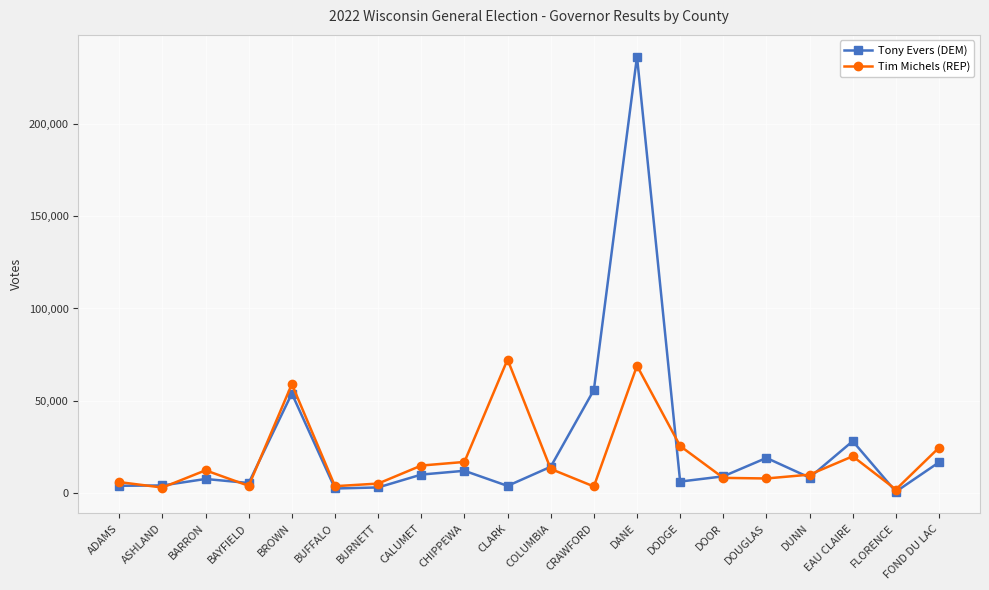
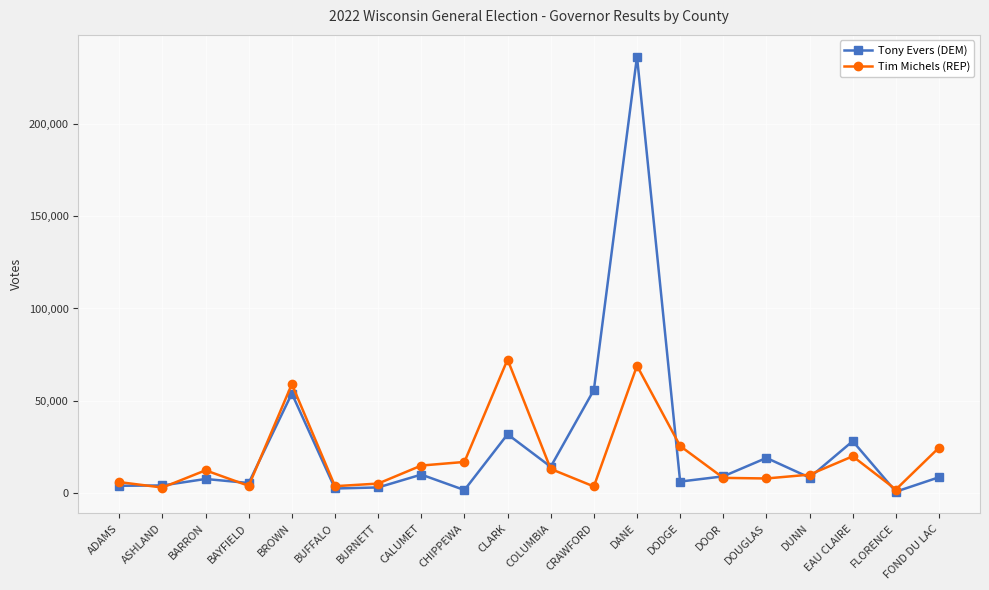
  {
    "Tony Evers (DEM)": {
      "ADAMS": "4,000",
      "BARRON": "8,000",
      "BAYFIELD": "5,000",
      "BROWN": "54,000",
      "BURNETT": "3,000",
      "CALUMET": "10,000",
-     "CHIPPEWA": "12,000",
-     "CLARK": "4,000",
+     "CHIPPEWA": "2,000",
+     "CLARK": "32,000",
      "CRAWFORD": "56,000",
      "DANE": "237,000",
      "DODGE": "6,000",
      "DOUGLAS": "19,000",
      "DUNN": "8,000",
      "EAU CLAIRE": "28,000",
-     "FOND DU LAC": "17,000"
+     "FOND DU LAC": "8,000"
    },
    "Tim Michels (REP)": {
      "ADAMS": "6,000",
      "BARRON": "12,000",
      "BAYFIELD": "4,000",
      "BROWN": "59,000",
      "BURNETT": "5,000",
      "CALUMET": "15,000",
      "CHIPPEWA": "17,000",
      "CLARK": "72,000",
      "CRAWFORD": "3,000",
      "DANE": "69,000",
      "DODGE": "25,000",
      "DOUGLAS": "8,000",
      "DUNN": "10,000",
      "EAU CLAIRE": "20,000",
      "FOND DU LAC": "25,000"
    }
  }
